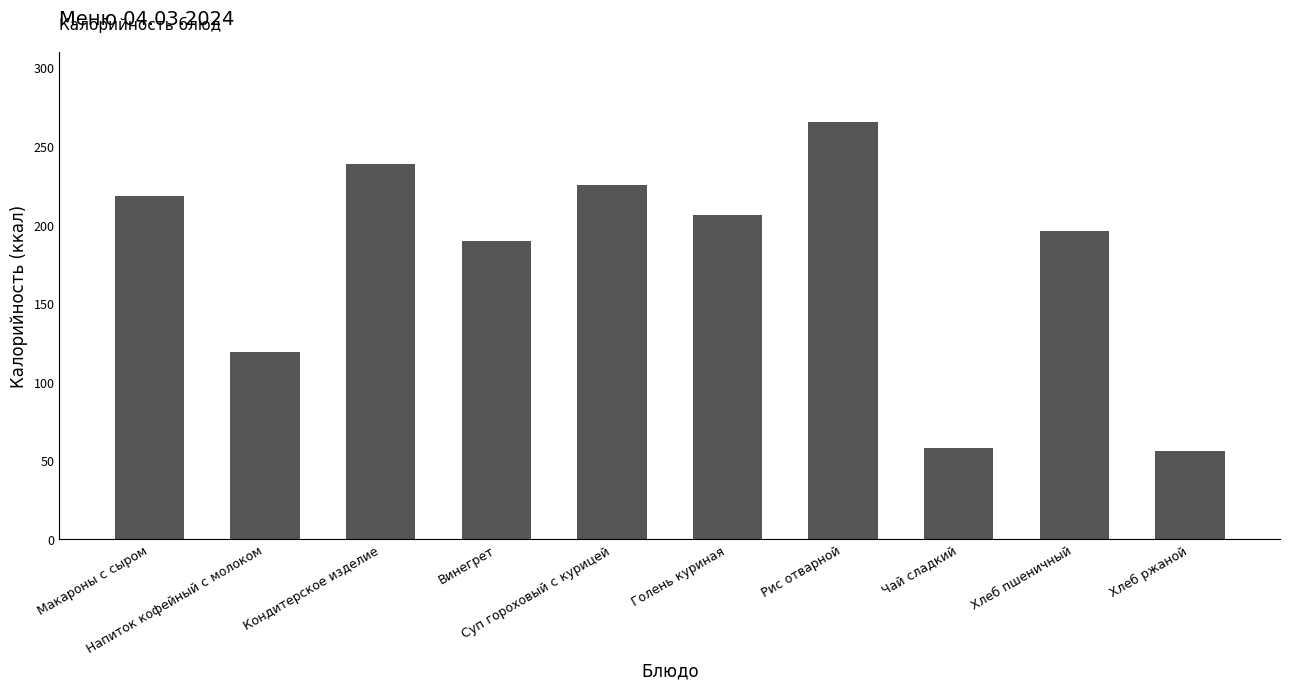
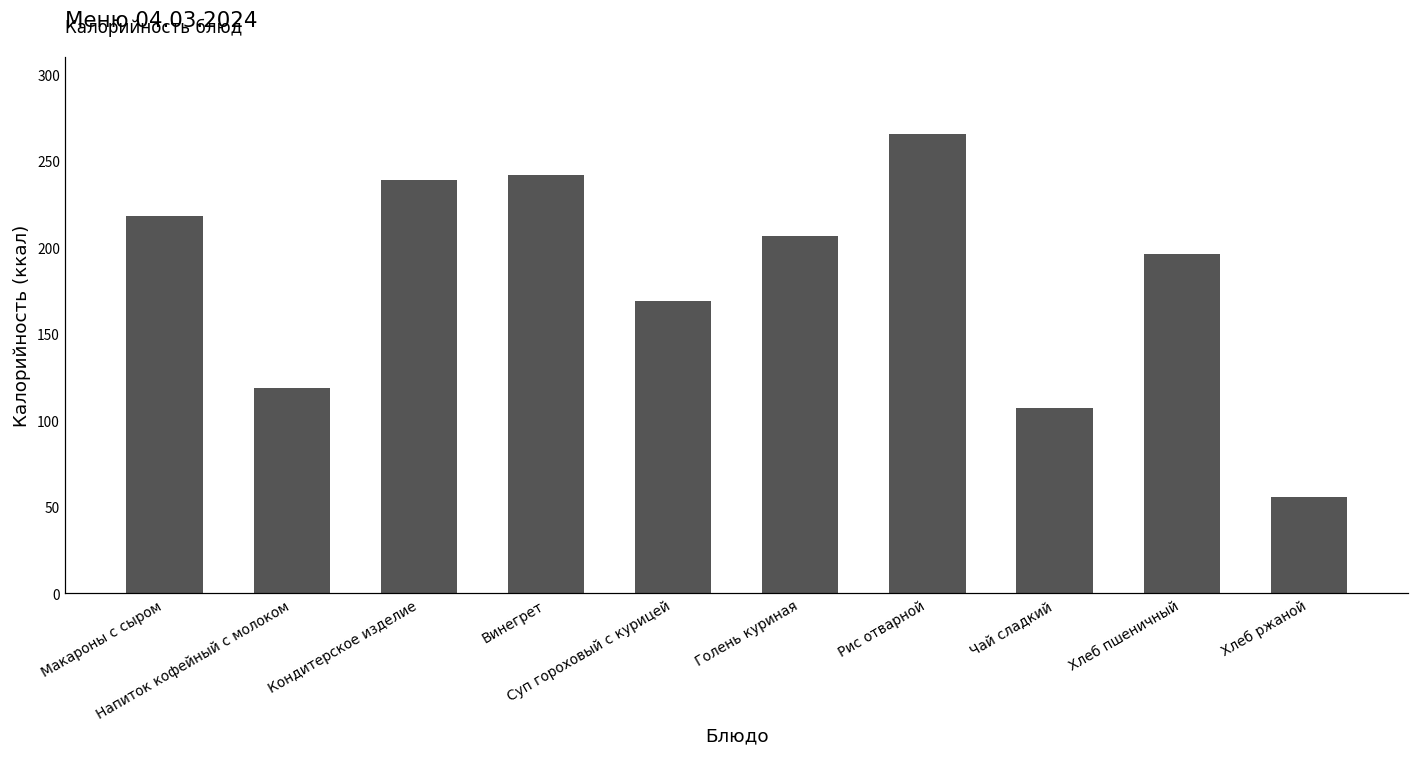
  {
    "Макароны с сыром": 218,
    "Напиток кофейный с молоком": 119,
    "Кондитерское изделие": 239,
-   "Винегрет": 190,
-   "Суп гороховый с курицей": 225,
+   "Винегрет": 242,
+   "Суп гороховый с курицей": 169,
    "Голень куриная": 206,
    "Рис отварной": 266,
-   "Чай сладкий": 58,
+   "Чай сладкий": 107,
    "Хлеб пшеничный": 196,
    "Хлеб ржаной": 56
  }
